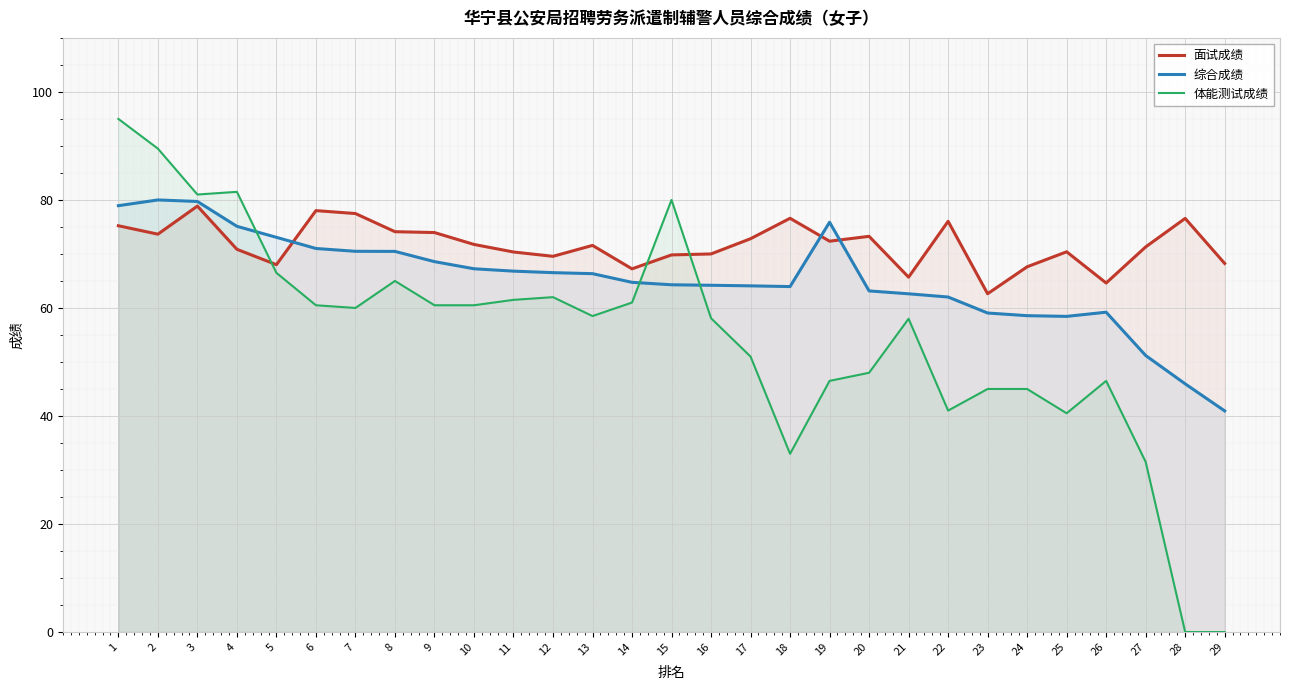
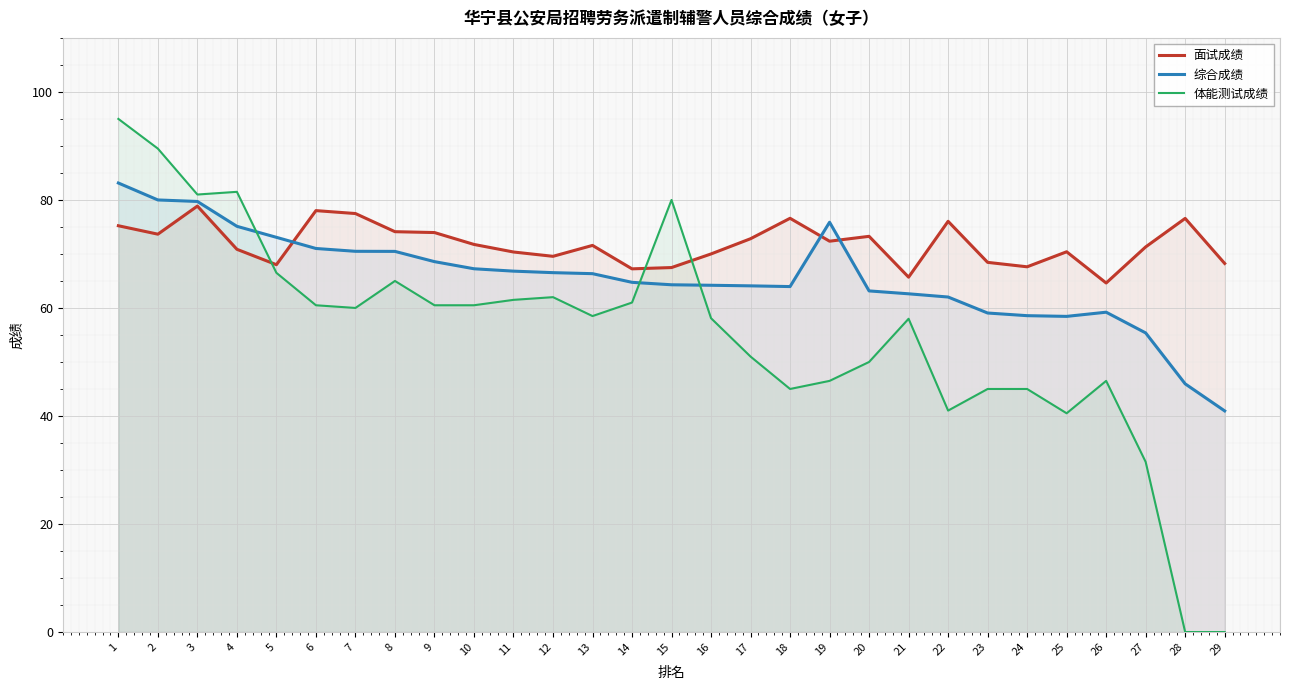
  {
    "面试成绩": {
      "1": 75,
      "2": 74,
      "3": 79,
      "4": 71,
      "5": 68,
      "6": 78,
      "7": 77,
      "8": 74,
      "9": 74,
      "10": 72,
      "11": 70,
      "12": 70,
      "13": 72,
      "14": 67,
-     "15": 70,
+     "15": 67,
      "16": 70,
      "17": 73,
      "18": 77,
      "19": 72,
      "20": 73,
      "21": 66,
      "22": 76,
-     "23": 63,
+     "23": 68,
      "24": 68,
      "25": 70,
      "26": 65,
      "27": 71,
      "28": 77,
      "29": 68
    },
    "综合成绩": {
-     "1": 79,
+     "1": 83,
      "2": 80,
      "3": 80,
      "4": 75,
      "5": 73,
      "6": 71,
      "7": 70,
      "8": 70,
      "9": 69,
      "10": 67,
      "11": 67,
      "12": 67,
      "13": 66,
      "14": 65,
      "15": 64,
      "16": 64,
      "17": 64,
      "18": 64,
      "19": 76,
      "20": 63,
      "21": 63,
      "22": 62,
      "23": 59,
      "24": 59,
      "25": 58,
      "26": 59,
-     "27": 51,
+     "27": 55,
      "28": 46,
      "29": 41
    },
    "体能测试成绩": {
      "1": 95,
      "2": 90,
      "3": 81,
      "4": 82,
      "5": 67,
      "6": 61,
      "7": 60,
      "8": 65,
      "9": 61,
      "10": 61,
      "11": 62,
      "12": 62,
      "13": 59,
      "14": 61,
      "15": 80,
      "16": 58,
      "17": 51,
-     "18": 33,
+     "18": 45,
      "19": 47,
-     "20": 48,
+     "20": 50,
      "21": 58,
      "22": 41,
      "23": 45,
      "24": 45,
      "25": 41,
      "26": 47,
      "27": 32,
      "28": 0,
      "29": 0
    }
  }
